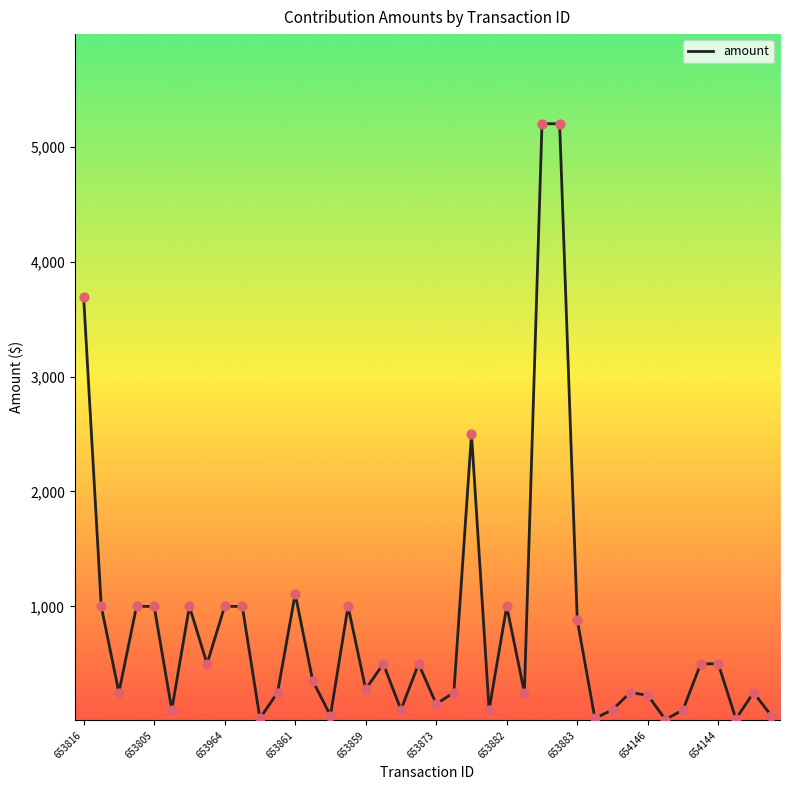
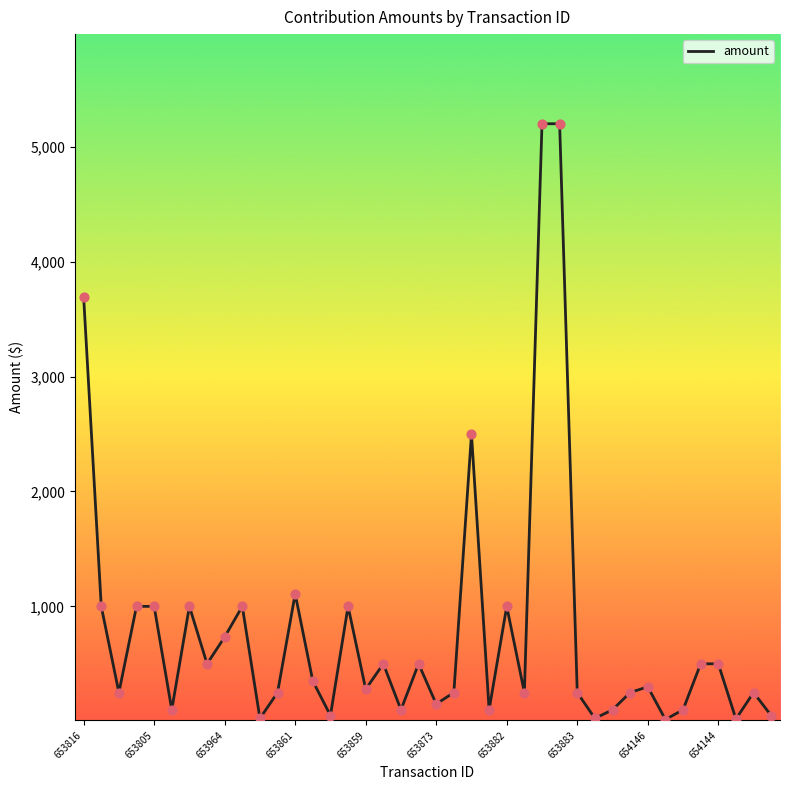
  {
    "653816": "3,700",
    "653805": "1,000",
-   "653964": "1,000",
+   "653964": "730",
    "653861": "1,110",
    "653859": "280",
    "653873": "150",
    "653882": "1,000",
-   "653883": "880",
-   "654146": "230",
+   "653883": "250",
+   "654146": "300",
    "654144": "500"
  }
